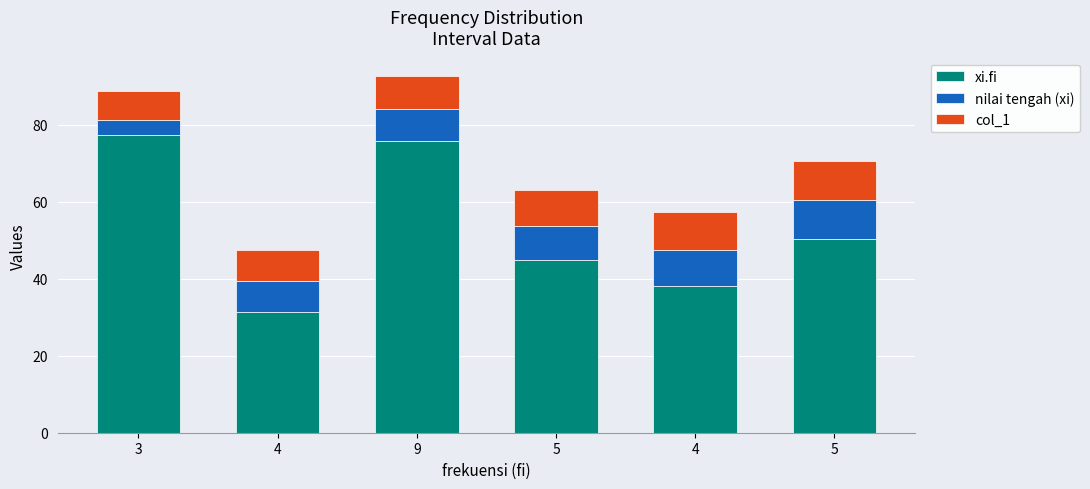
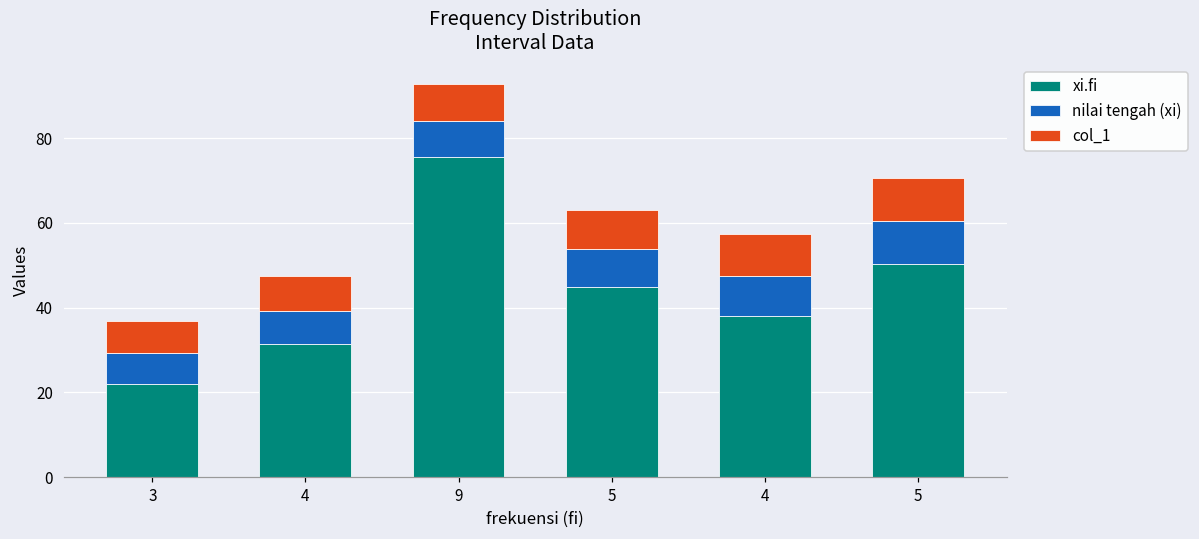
  {
    "xi.fi": {
-     "3": 77,
+     "3": 22,
      "9": 76
    },
    "nilai tengah (xi)": {
-     "3": 4,
+     "3": 7,
      "9": 8
    },
    "col_1": {
      "3": 8,
      "9": 9
    }
  }
